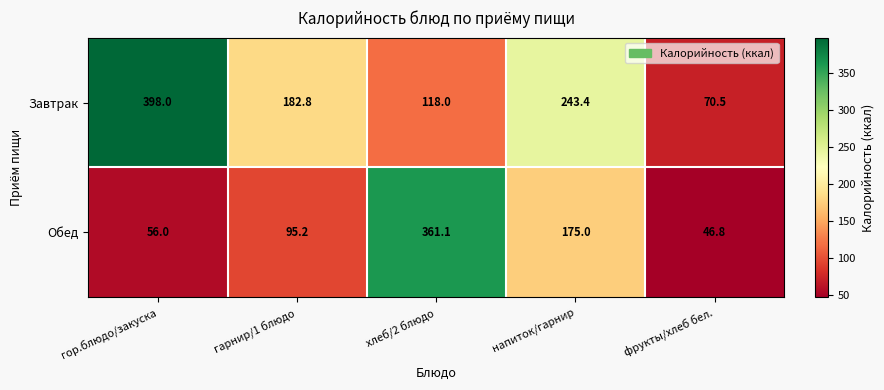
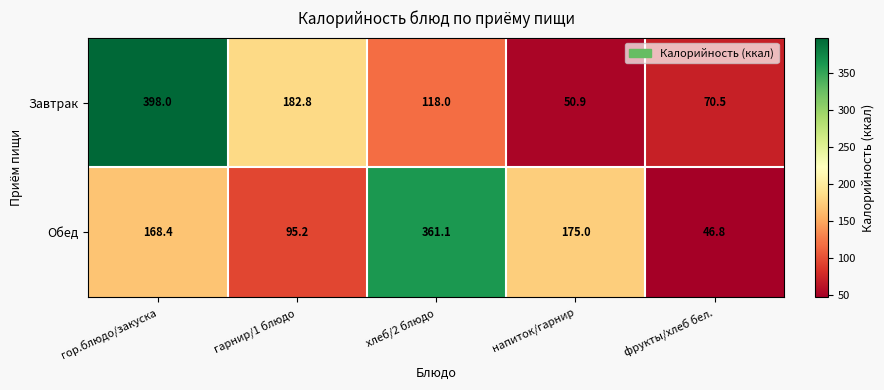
  {
    "Завтрак": {
      "гор.блюдо/закуска": 398.0,
      "гарнир/1 блюдо": 182.8,
      "хлеб/2 блюдо": 118.0,
-     "напиток/гарнир": 243.4,
+     "напиток/гарнир": 50.9,
      "фрукты/хлеб бел.": 70.5
    },
    "Обед": {
-     "гор.блюдо/закуска": 56.0,
+     "гор.блюдо/закуска": 168.4,
      "гарнир/1 блюдо": 95.2,
      "хлеб/2 блюдо": 361.1,
      "напиток/гарнир": 175.0,
      "фрукты/хлеб бел.": 46.8
    }
  }
